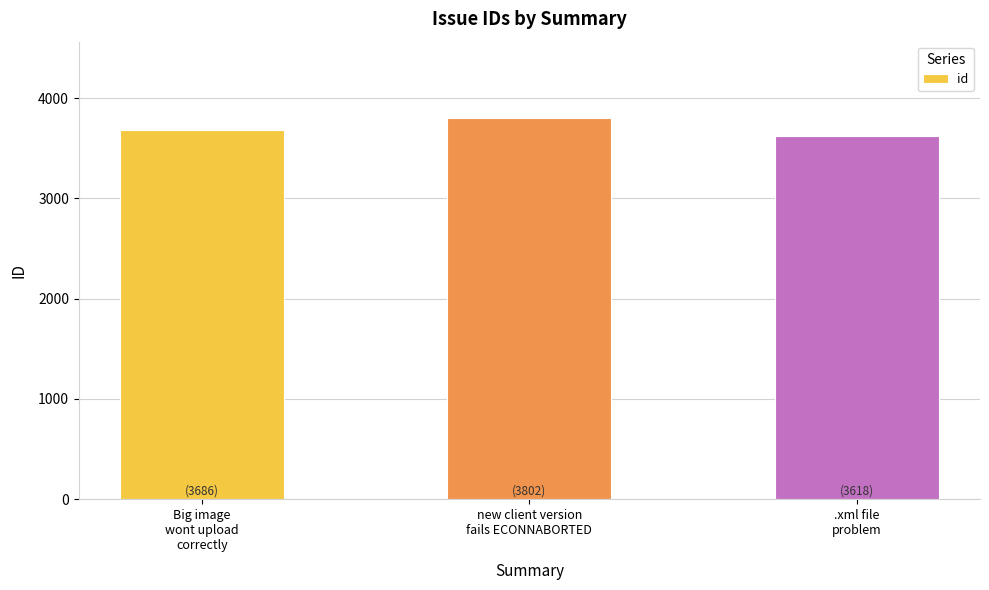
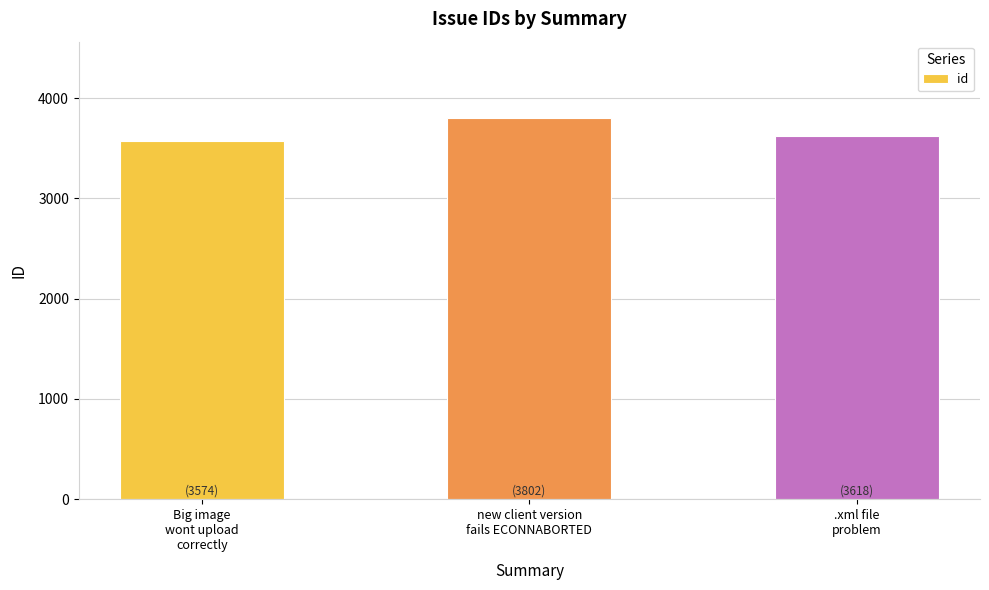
  {
-   "Big image wont upload correctly": "(3686)",
+   "Big image wont upload correctly": "(3574)",
    "new client version fails ECONNABORTED": "(3802)",
    ".xml file problem": "(3618)"
  }
